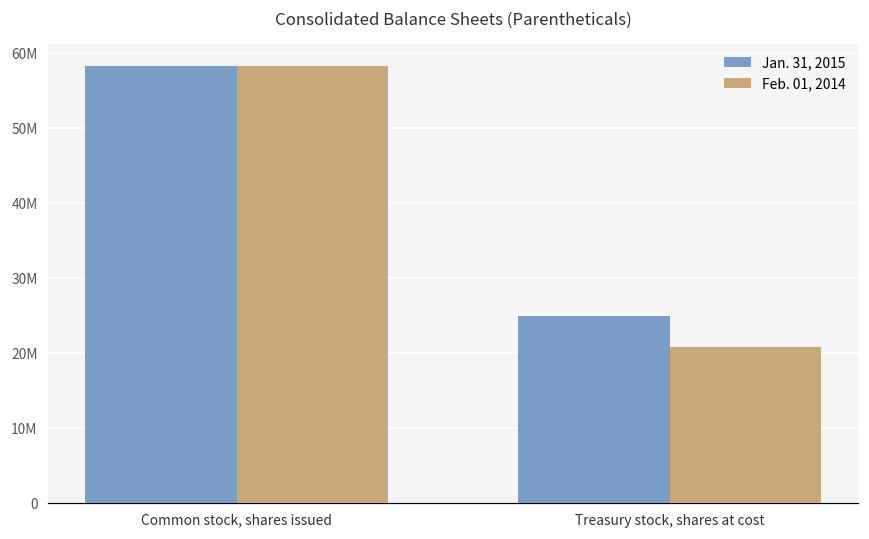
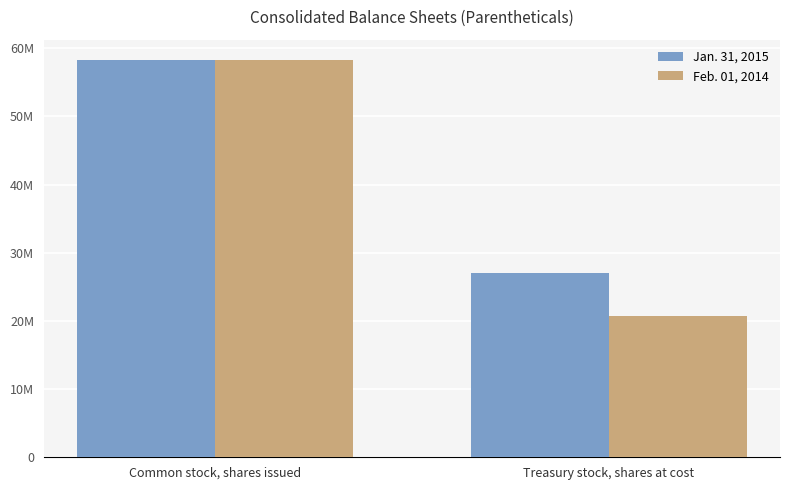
  {
    "Jan. 31, 2015": {
      "Common stock, shares issued": 58000000,
-     "Treasury stock, shares at cost": 25000000
+     "Treasury stock, shares at cost": 27000000
    },
    "Feb. 01, 2014": {
      "Common stock, shares issued": 58000000,
      "Treasury stock, shares at cost": 21000000
    }
  }
